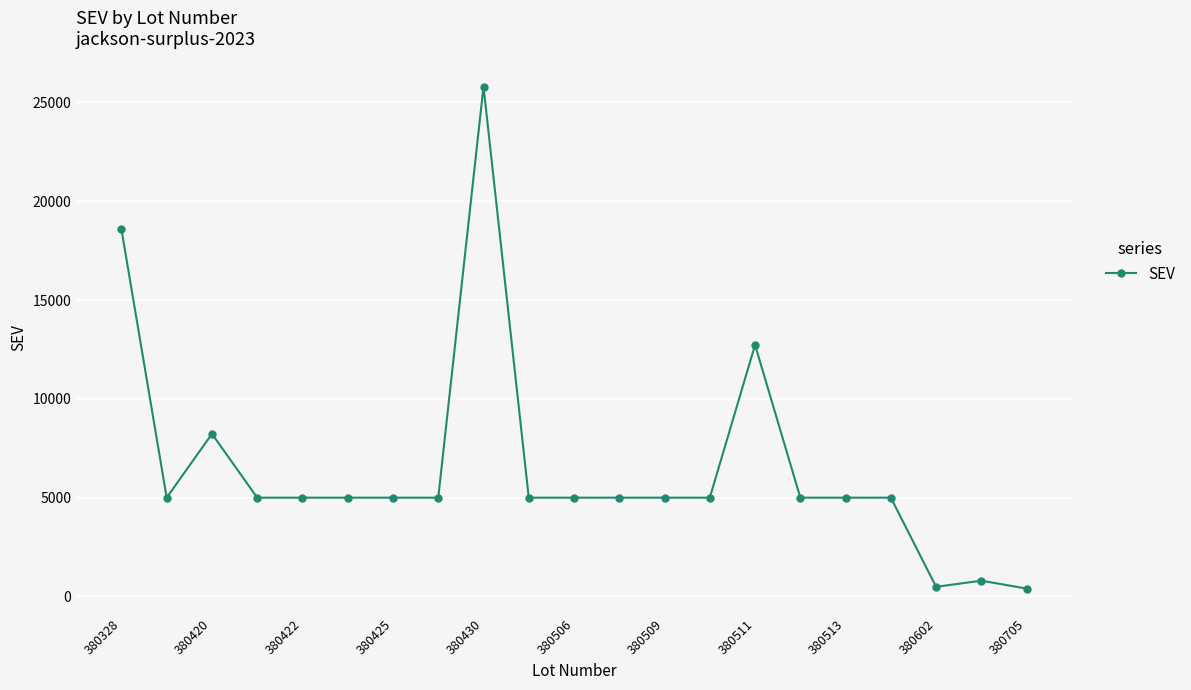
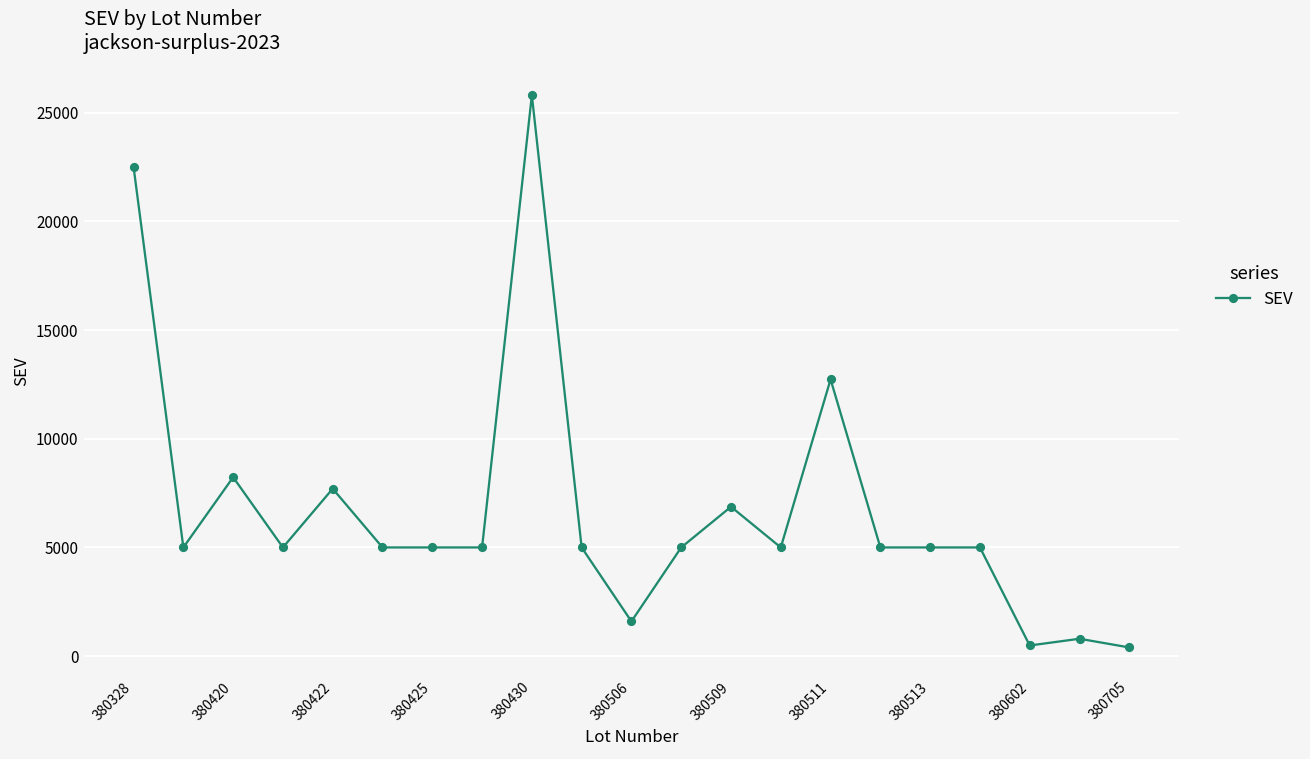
  {
-   "380328": 18600,
+   "380328": 22500,
    "380420": 8200,
-   "380422": 5000,
+   "380422": 7700,
    "380425": 5000,
    "380430": 25800,
-   "380506": 5000,
-   "380509": 5000,
+   "380506": 1600,
+   "380509": 6900,
    "380511": 12700,
    "380513": 5000,
    "380602": 500,
    "380705": 400
  }
